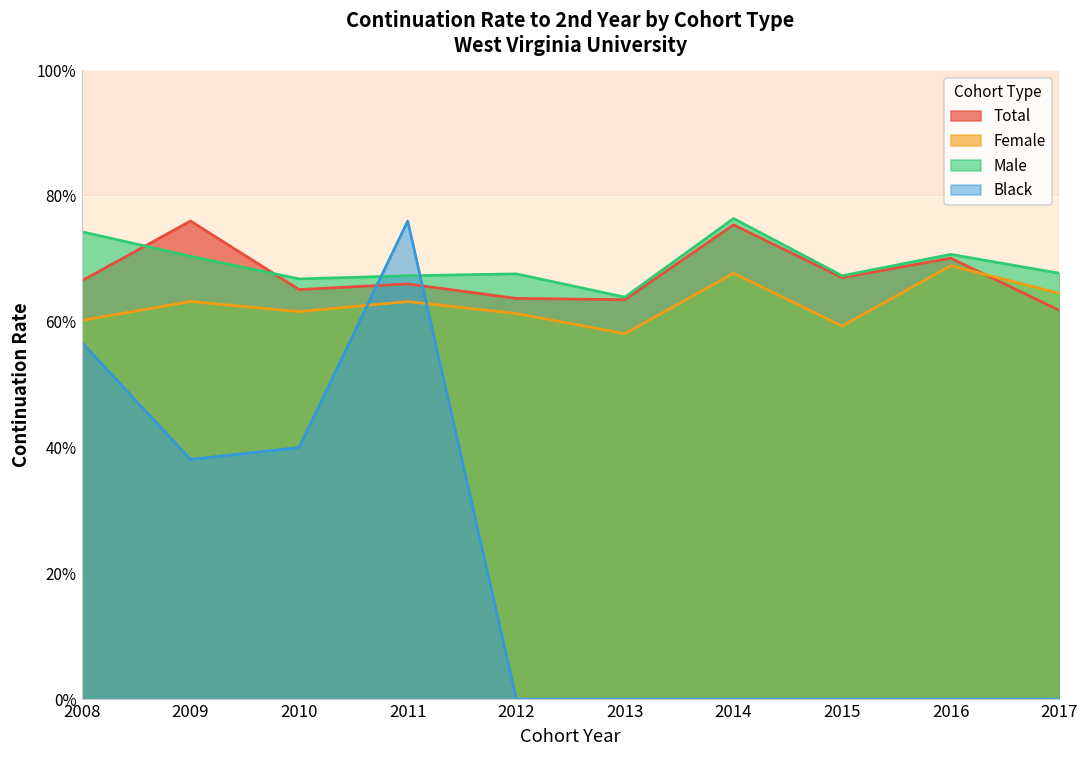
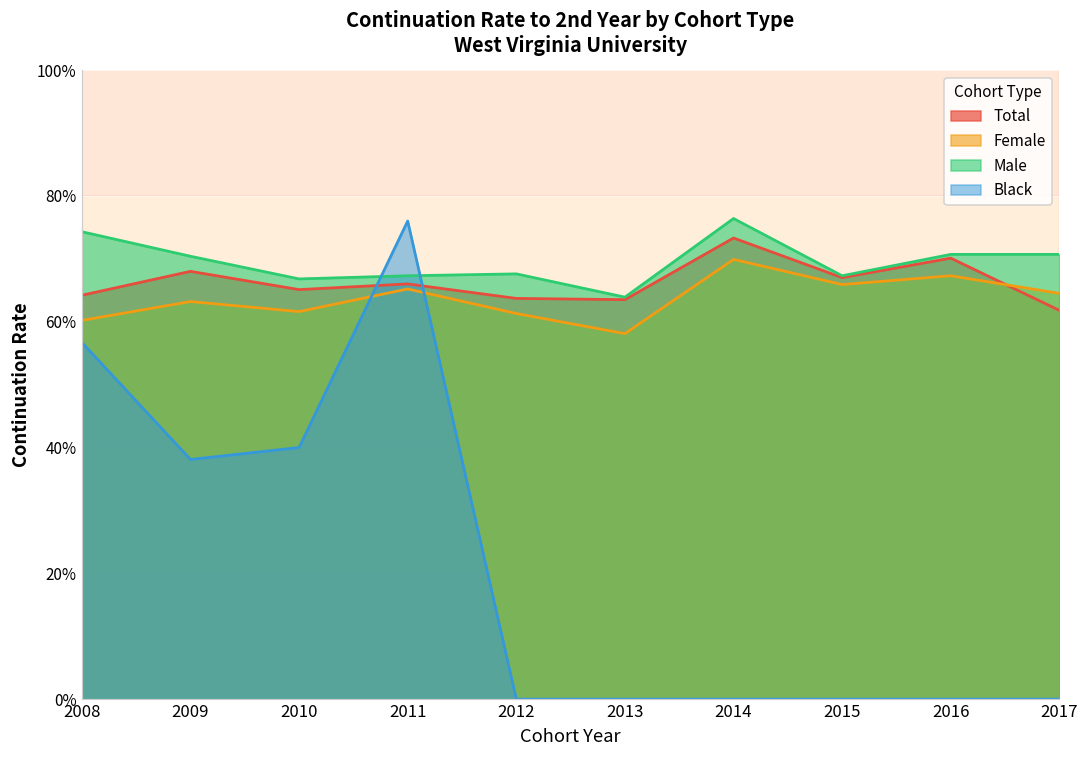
  {
    "Total": {
-     "2008": "67%",
-     "2009": "76%",
+     "2008": "64%",
+     "2009": "68%",
      "2010": "65%",
      "2011": "66%",
      "2012": "64%",
-     "2014": "75%",
+     "2014": "73%",
      "2016": "70%",
      "2017": "62%"
    },
    "Female": {
      "2008": "60%",
      "2009": "63%",
      "2010": "62%",
-     "2011": "63%",
+     "2011": "65%",
      "2012": "61%",
      "2013": "58%",
-     "2014": "68%",
-     "2015": "59%",
-     "2016": "69%",
+     "2014": "70%",
+     "2015": "66%",
+     "2016": "67%",
      "2017": "65%"
    },
    "Male": {
      "2008": "74%",
      "2009": "70%",
      "2010": "67%",
      "2011": "67%",
      "2012": "68%",
      "2014": "76%",
      "2016": "71%",
-     "2017": "68%"
+     "2017": "71%"
    },
    "Black": {
      "2008": "57%",
      "2009": "38%",
      "2010": "40%",
      "2011": "76%",
      "2012": "0%",
      "2013": "0%",
      "2014": "0%",
      "2015": "0%",
      "2016": "0%",
      "2017": "0%"
    }
  }
